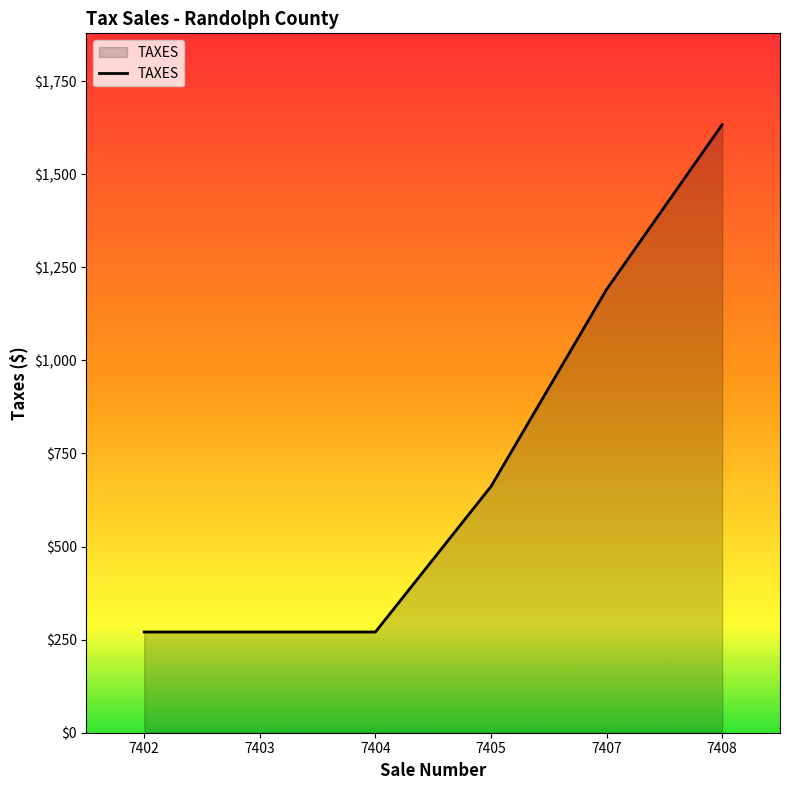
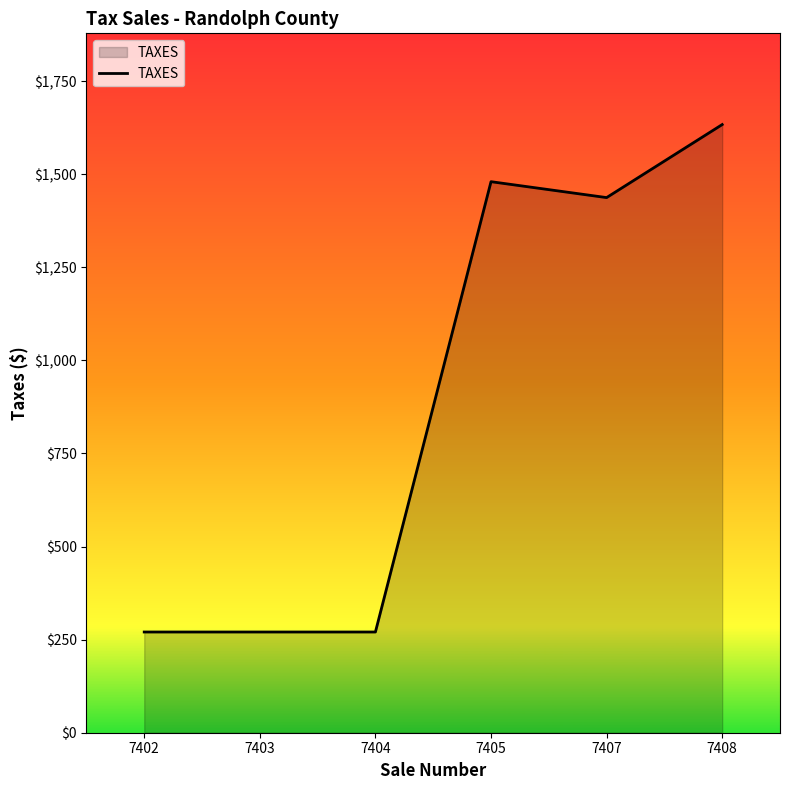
  {
    "7402": "$270",
    "7403": "$270",
    "7404": "$270",
-   "7405": "$660",
-   "7407": "$1,190",
+   "7405": "$1,480",
+   "7407": "$1,440",
    "7408": "$1,630"
  }
